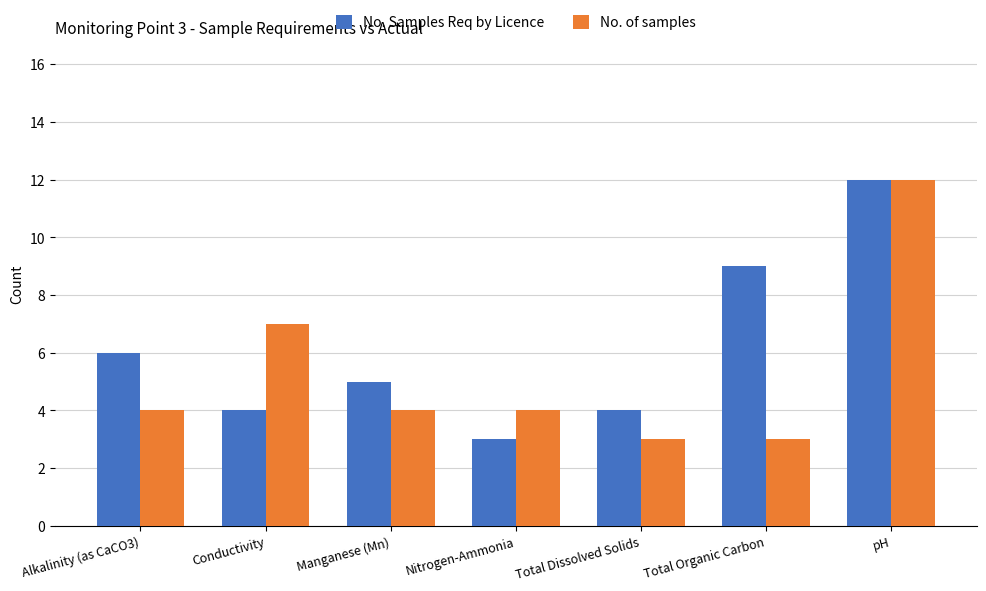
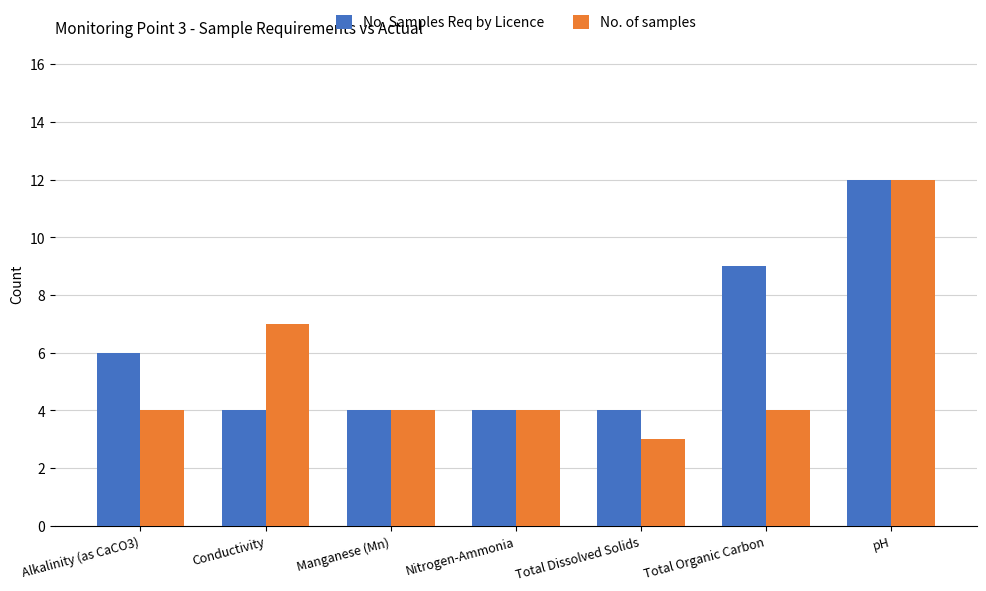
  {
    "No. Samples Req by Licence": {
      "Alkalinity (as CaCO3)": 6,
      "Conductivity": 4,
-     "Manganese (Mn)": 5,
-     "Nitrogen-Ammonia": 3,
+     "Manganese (Mn)": 4,
+     "Nitrogen-Ammonia": 4,
      "Total Dissolved Solids": 4,
      "Total Organic Carbon": 9,
      "pH": 12
    },
    "No. of samples": {
      "Alkalinity (as CaCO3)": 4,
      "Conductivity": 7,
      "Manganese (Mn)": 4,
      "Nitrogen-Ammonia": 4,
      "Total Dissolved Solids": 3,
-     "Total Organic Carbon": 3,
+     "Total Organic Carbon": 4,
      "pH": 12
    }
  }
